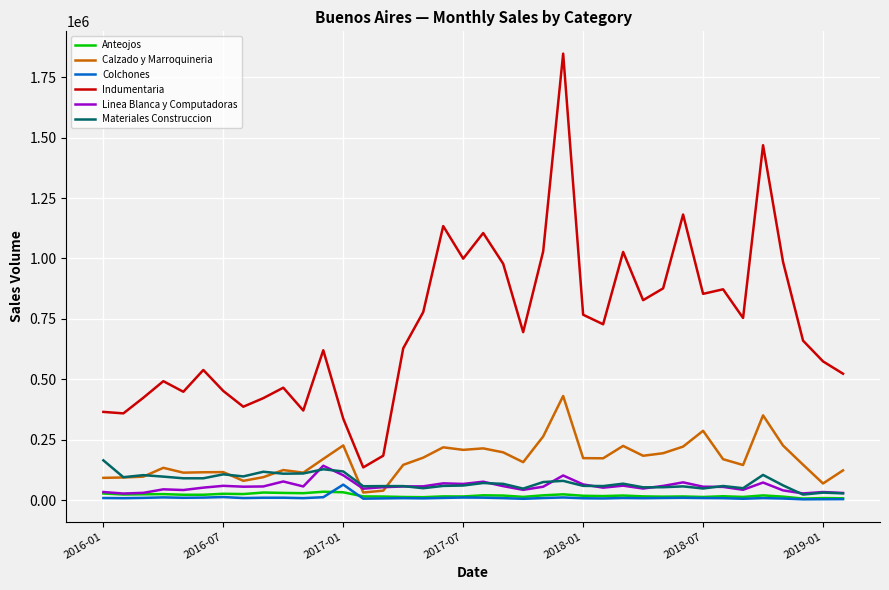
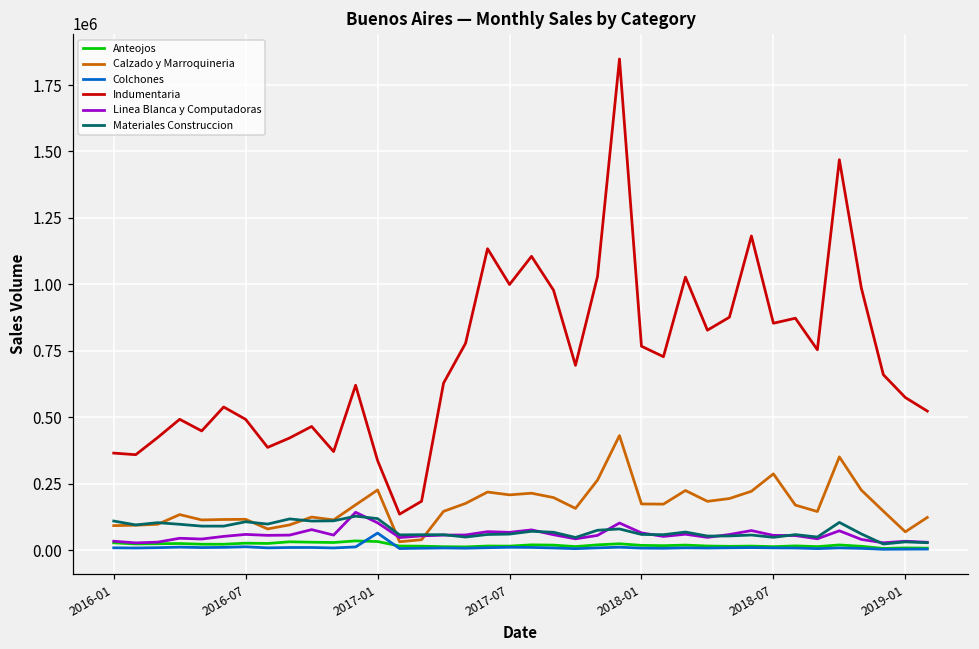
  {
    "Anteojos": {
      "2016-07": 30000,
      "2017-01": 30000
    },
    "Calzado y Marroquineria": {
      "2016-01": 90000,
      "2017-01": 230000,
      "2017-07": 210000,
      "2018-01": 170000,
      "2018-07": 290000,
      "2019-01": 70000
    },
    "Colchones": {
      "2016-01": 10000,
      "2016-07": 10000,
      "2017-01": 60000
    },
    "Indumentaria": {
      "2016-01": 360000,
-     "2016-07": 450000,
+     "2016-07": 490000,
      "2017-01": 340000,
      "2017-07": 1000000,
      "2018-01": 770000,
      "2018-07": 850000,
      "2019-01": 570000
    },
    "Linea Blanca y Computadoras": {
      "2016-07": 60000,
      "2017-01": 100000
    },
    "Materiales Construccion": {
-     "2016-01": 160000,
+     "2016-01": 110000,
      "2017-01": 120000
    }
  }
